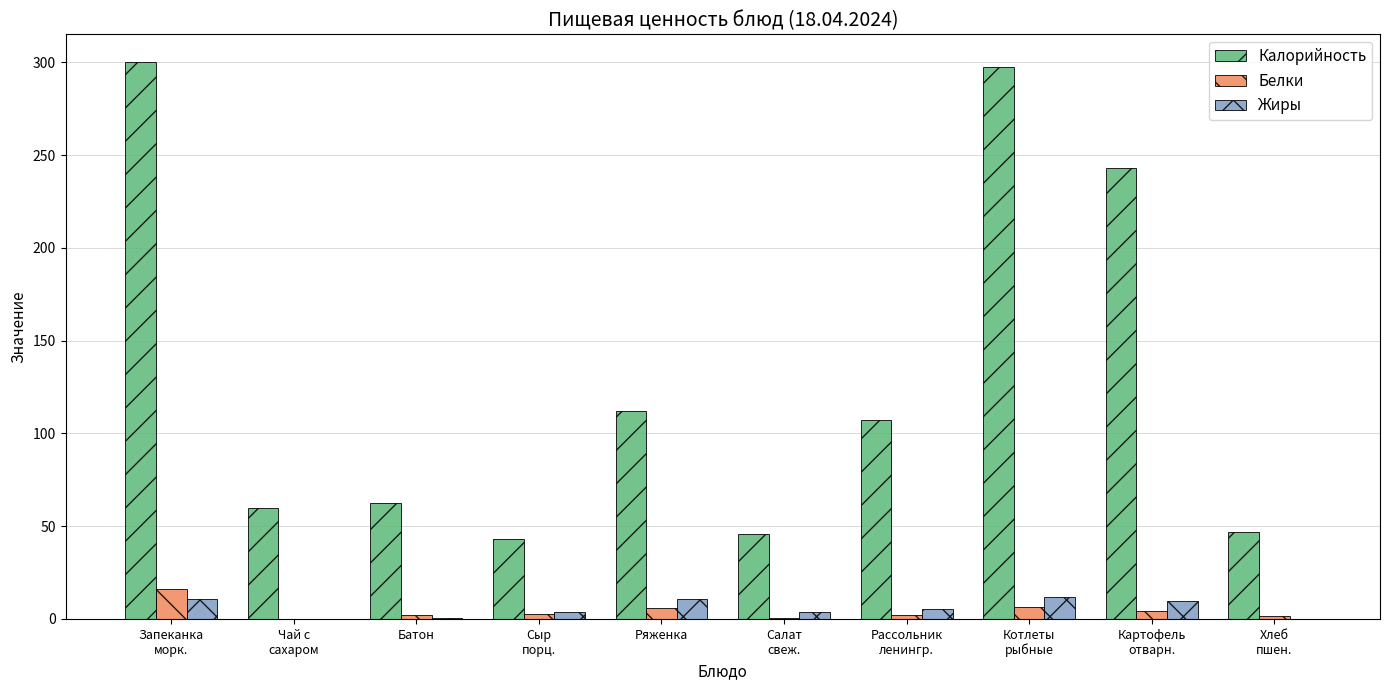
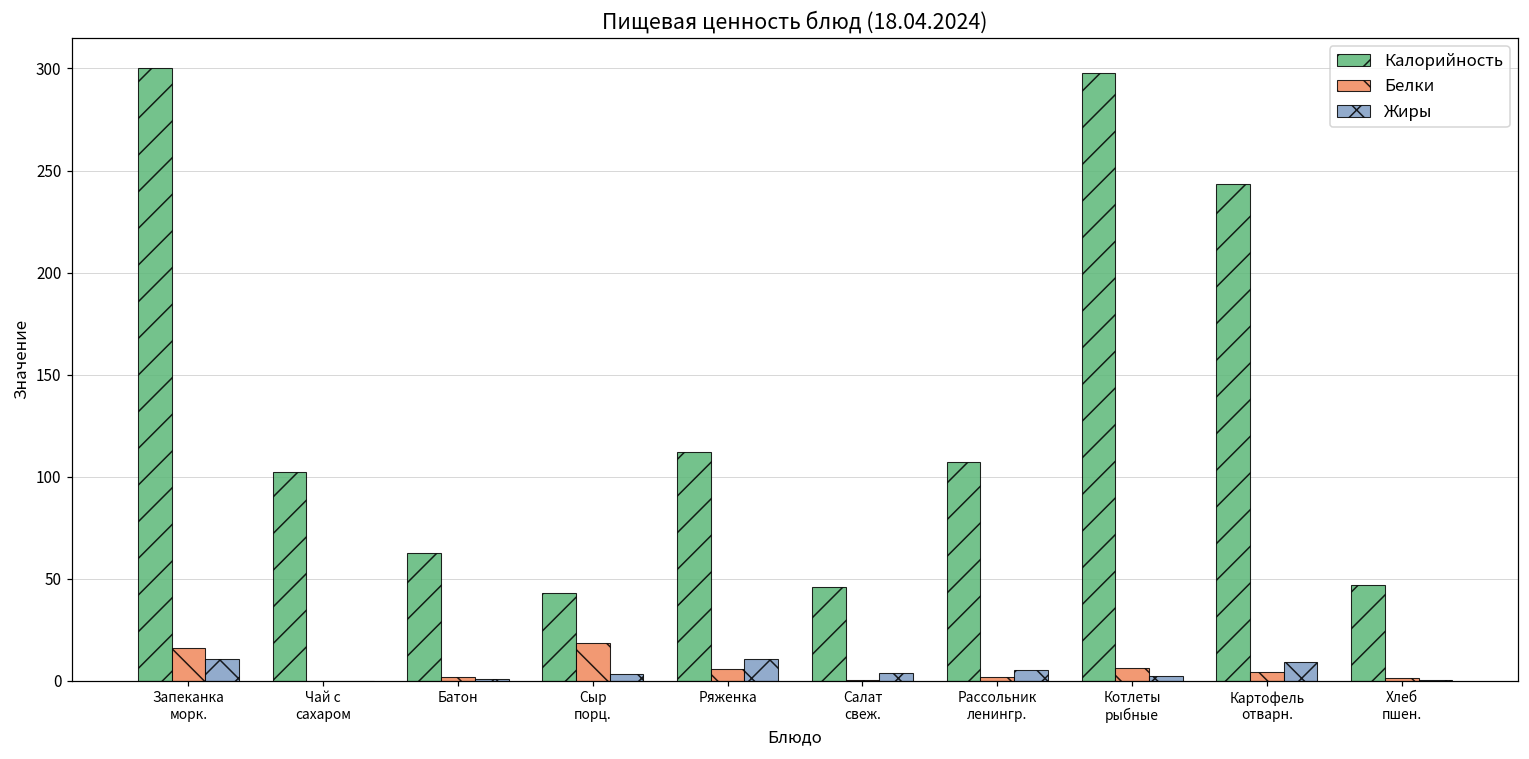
  {
    "Калорийность": {
      "Запеканка морк.": 300,
-     "Чай с сахаром": 60,
+     "Чай с сахаром": 103,
      "Батон": 63,
      "Сыр порц.": 43,
      "Ряженка": 112,
      "Салат свеж.": 46,
      "Рассольник ленингр.": 107,
      "Котлеты рыбные": 298,
      "Картофель отварн.": 243,
      "Хлеб пшен.": 47
    },
    "Белки": {
      "Запеканка морк.": 16,
      "Батон": 2,
-     "Сыр порц.": 3,
+     "Сыр порц.": 19,
      "Ряженка": 6,
      "Рассольник ленингр.": 2,
      "Котлеты рыбные": 6,
      "Картофель отварн.": 4,
      "Хлеб пшен.": 2
    },
    "Жиры": {
      "Запеканка морк.": 11,
      "Сыр порц.": 4,
      "Ряженка": 11,
      "Салат свеж.": 4,
      "Рассольник ленингр.": 5,
-     "Котлеты рыбные": 12,
+     "Котлеты рыбные": 2,
      "Картофель отварн.": 9
    }
  }
